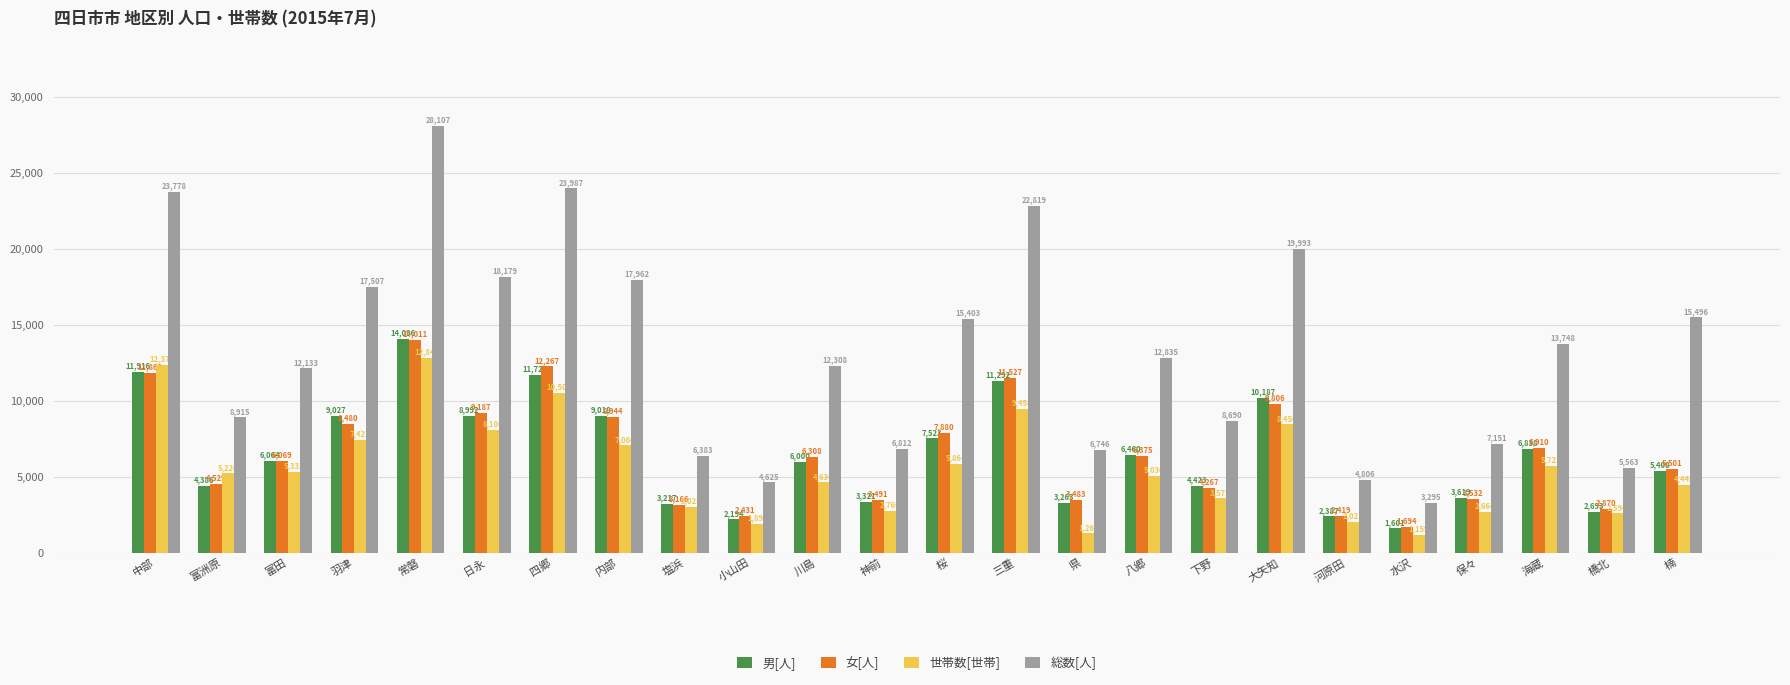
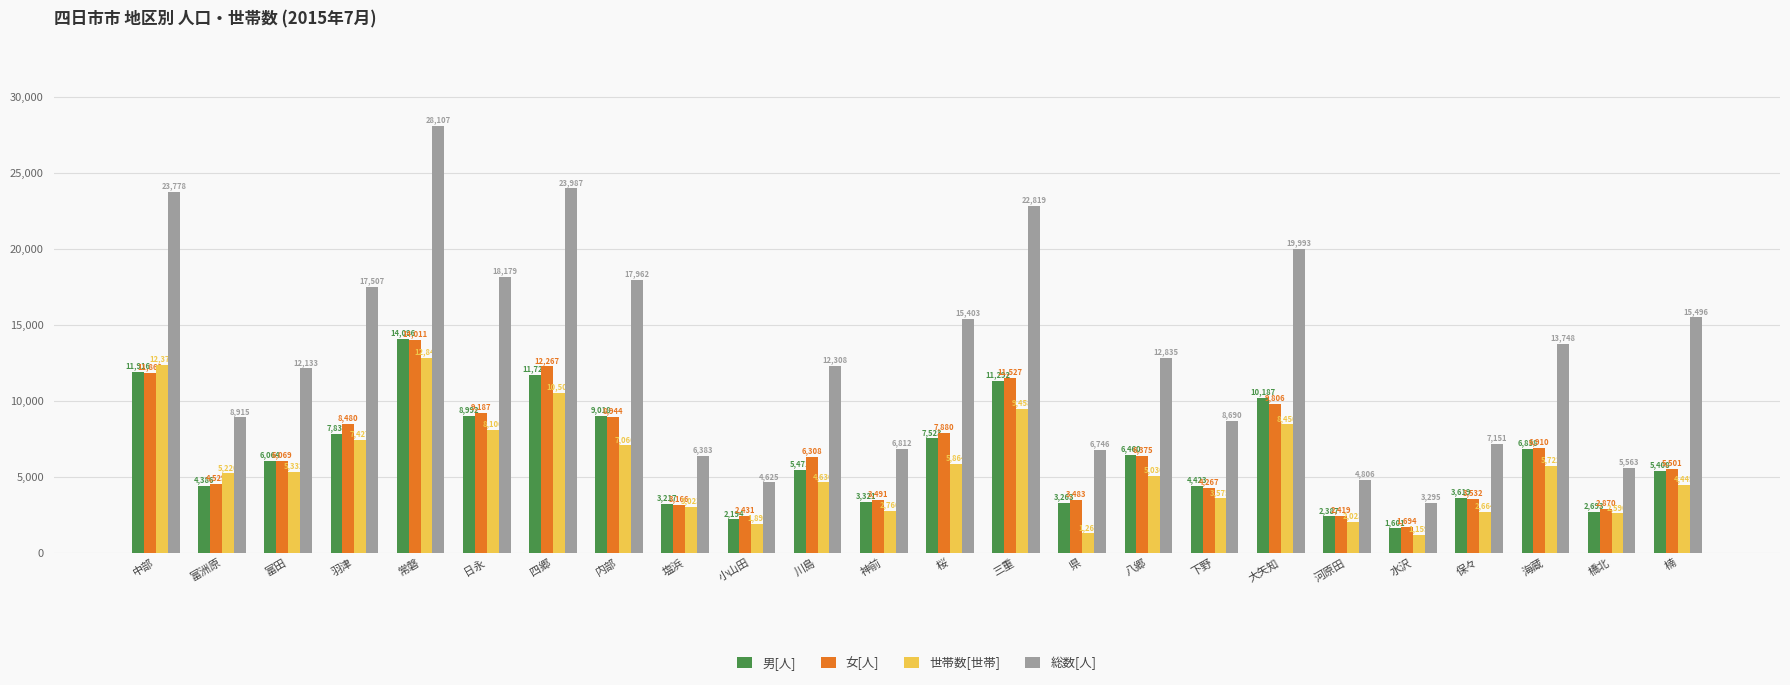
  {
    "男[人]": {
-     "羽津": "9,027",
+     "羽津": "7,835",
      "四郷": "11,720",
-     "川島": "6,000"
+     "川島": "5,471"
    },
    "女[人]": {
      "羽津": "8,480",
      "四郷": "12,267",
      "川島": "6,308"
    },
    "世帯数[世帯]": {
      "中部": "12,373",
      "富洲原": "5,220",
      "富田": "5,332",
      "羽津": "7,427",
      "常磐": "12,840",
      "日永": "8,106",
      "四郷": "10,507",
      "内部": "7,066",
      "小山田": "1,898",
      "川島": "4,630",
      "神前": "2,760",
      "桜": "5,864",
      "三重": "9,458",
      "県": "1,266",
      "八郷": "5,036",
      "下野": "3,575",
      "大矢知": "8,450",
      "河原田": "2,023",
      "水沢": "1,159",
      "保々": "2,664",
      "海蔵": "5,722",
      "楠": "4,445"
    },
    "総数[人]": {
      "中部": "23,778",
      "富洲原": "8,915",
      "富田": "12,133",
      "羽津": "17,507",
      "常磐": "28,107",
      "日永": "18,179",
      "四郷": "23,987",
      "内部": "17,962",
      "塩浜": "6,383",
      "小山田": "4,625",
      "川島": "12,308",
      "神前": "6,812",
      "桜": "15,403",
      "三重": "22,819",
      "県": "6,746",
      "八郷": "12,835",
      "下野": "8,690",
      "大矢知": "19,993",
      "河原田": "4,806",
      "水沢": "3,295",
      "保々": "7,151",
      "海蔵": "13,748",
      "橋北": "5,563",
      "楠": "15,496"
    }
  }
